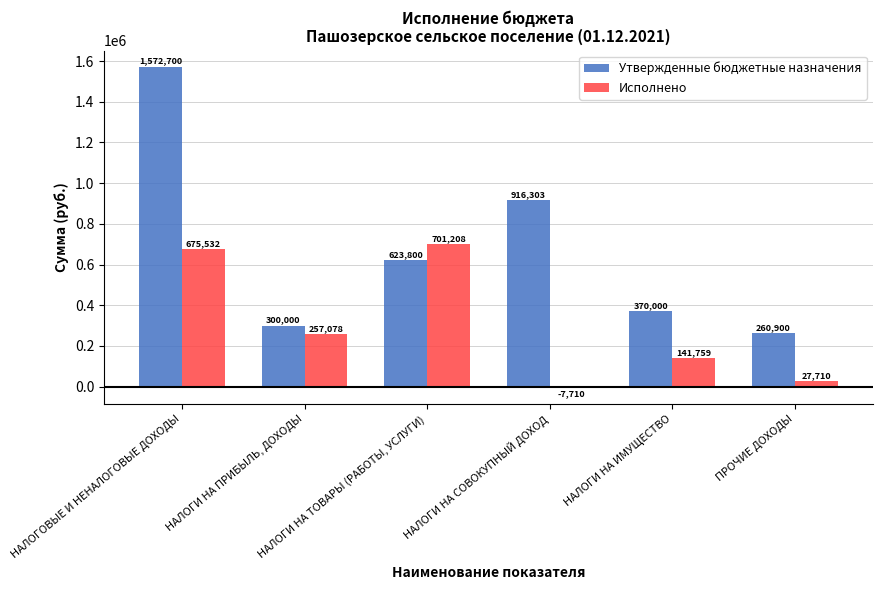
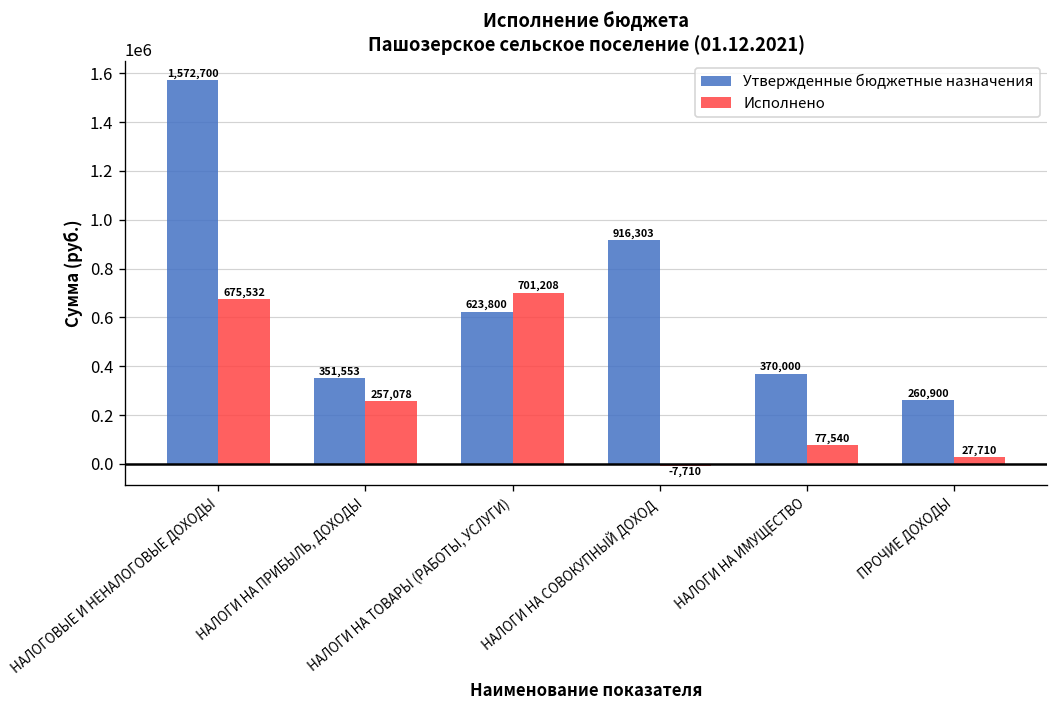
  {
    "Утвержденные бюджетные назначения": {
      "НАЛОГОВЫЕ И НЕНАЛОГОВЫЕ ДОХОДЫ": "1,572,700",
-     "НАЛОГИ НА ПРИБЫЛЬ, ДОХОДЫ": "300,000",
+     "НАЛОГИ НА ПРИБЫЛЬ, ДОХОДЫ": "351,553",
      "НАЛОГИ НА ТОВАРЫ (РАБОТЫ, УСЛУГИ)": "623,800",
      "НАЛОГИ НА СОВОКУПНЫЙ ДОХОД": "916,303",
      "НАЛОГИ НА ИМУЩЕСТВО": "370,000",
      "ПРОЧИЕ ДОХОДЫ": "260,900"
    },
    "Исполнено": {
      "НАЛОГОВЫЕ И НЕНАЛОГОВЫЕ ДОХОДЫ": "675,532",
      "НАЛОГИ НА ПРИБЫЛЬ, ДОХОДЫ": "257,078",
      "НАЛОГИ НА ТОВАРЫ (РАБОТЫ, УСЛУГИ)": "701,208",
-     "НАЛОГИ НА ИМУЩЕСТВО": "141,759",
+     "НАЛОГИ НА ИМУЩЕСТВО": "77,540",
      "ПРОЧИЕ ДОХОДЫ": "27,710"
    }
  }
